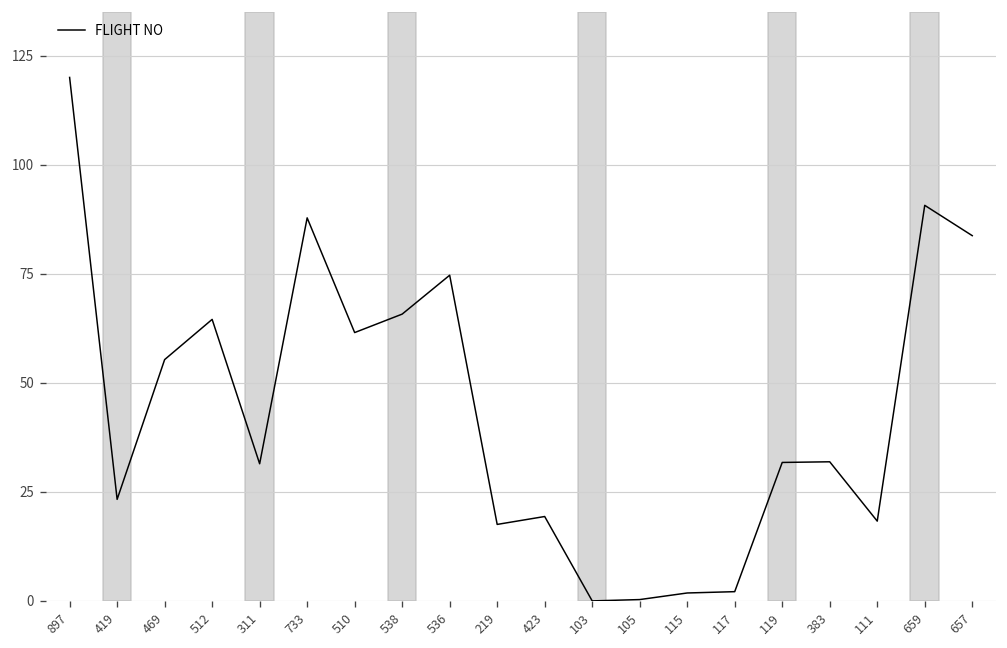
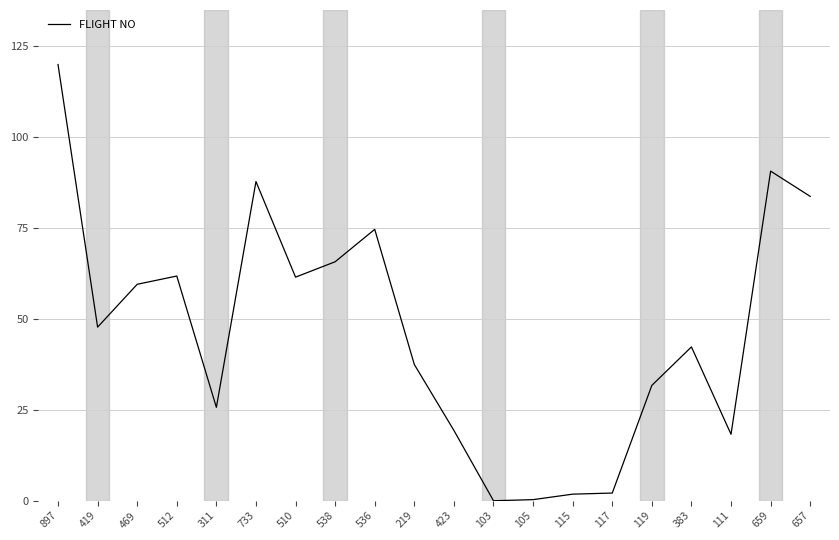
  {
    "897": 120,
-   "419": 23,
-   "469": 55,
-   "512": 65,
-   "311": 31,
+   "419": 48,
+   "469": 60,
+   "512": 62,
+   "311": 26,
    "733": 88,
    "510": 62,
    "538": 66,
    "536": 75,
-   "219": 18,
+   "219": 37,
    "423": 19,
    "103": 0,
    "105": 0,
    "115": 2,
    "117": 2,
    "119": 32,
-   "383": 32,
+   "383": 42,
    "111": 18,
    "659": 91,
    "657": 84
  }
